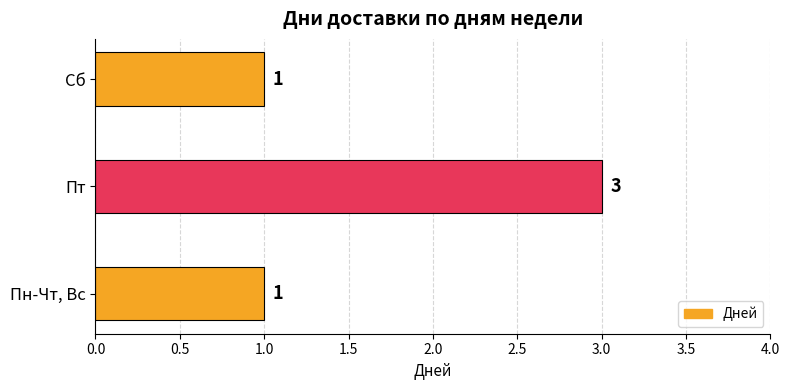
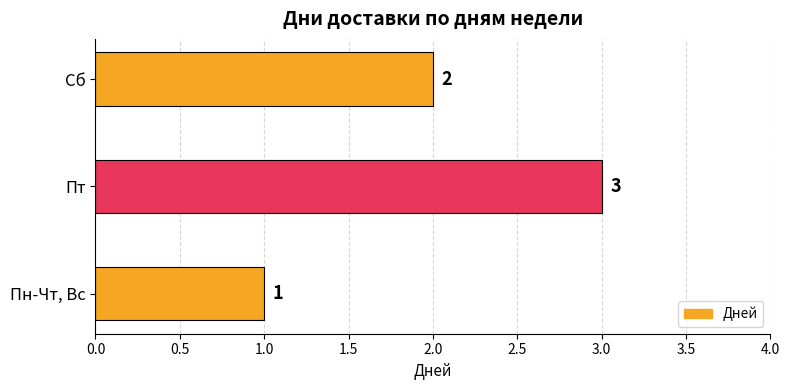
  {
-   "Сб": 1,
+   "Сб": 2,
    "Пт": 3,
    "Пн-Чт, Вс": 1
  }
